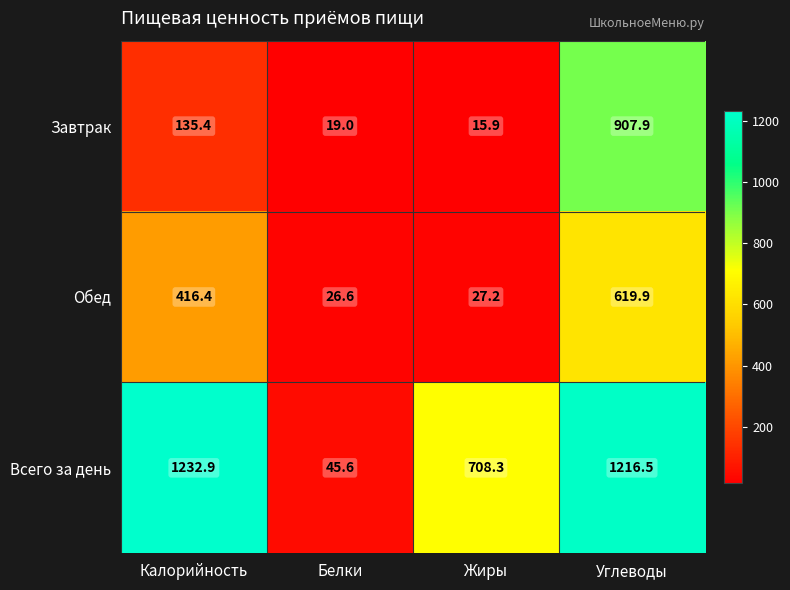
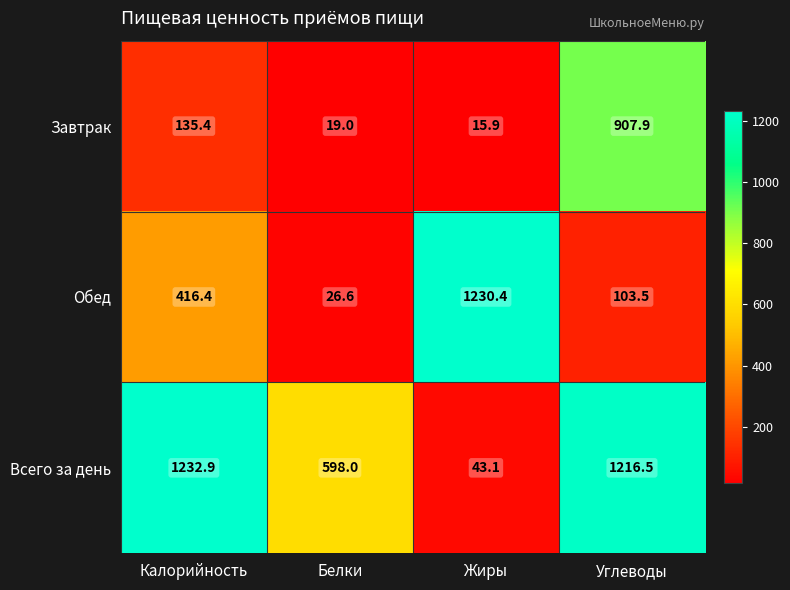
  {
    "Обед": {
-     "Жиры": 27.2,
-     "Углеводы": 619.9
+     "Жиры": 1230.4,
+     "Углеводы": 103.5
    },
    "Всего за день": {
-     "Белки": 45.6,
-     "Жиры": 708.3
+     "Белки": 598.0,
+     "Жиры": 43.1
    }
  }
